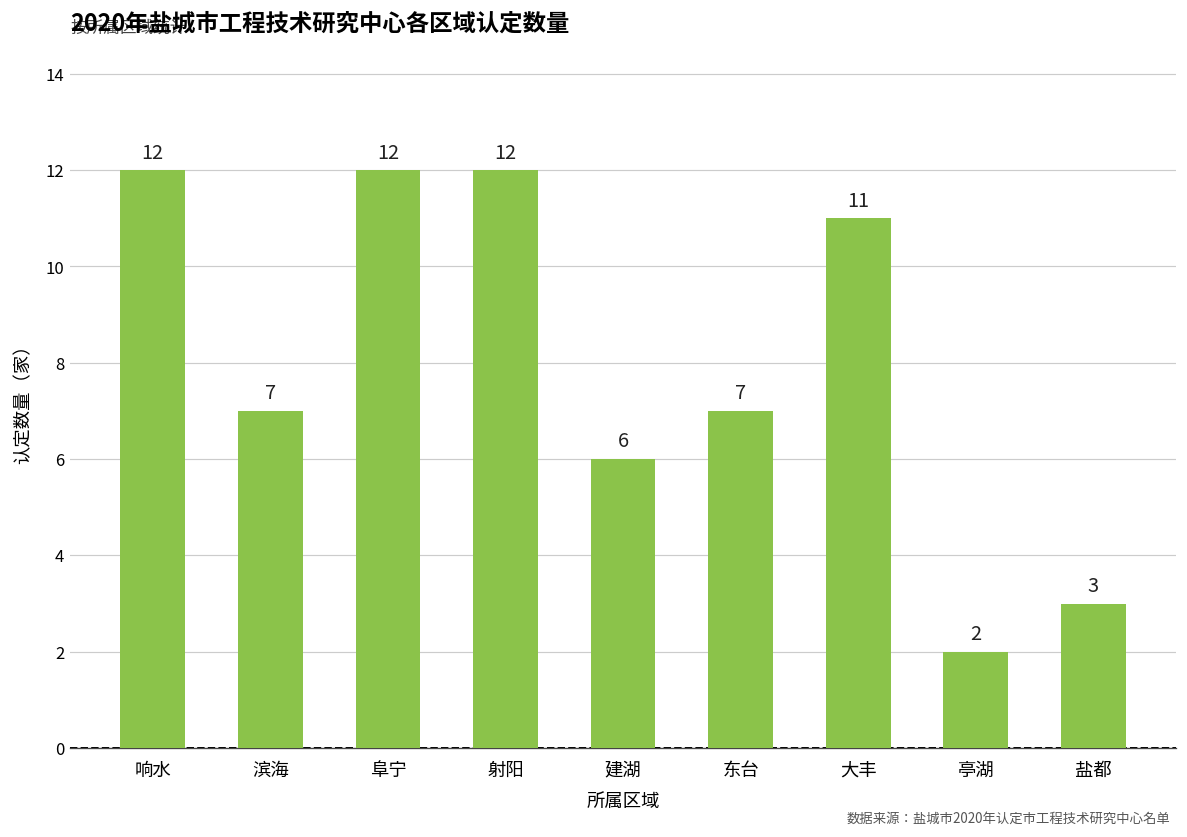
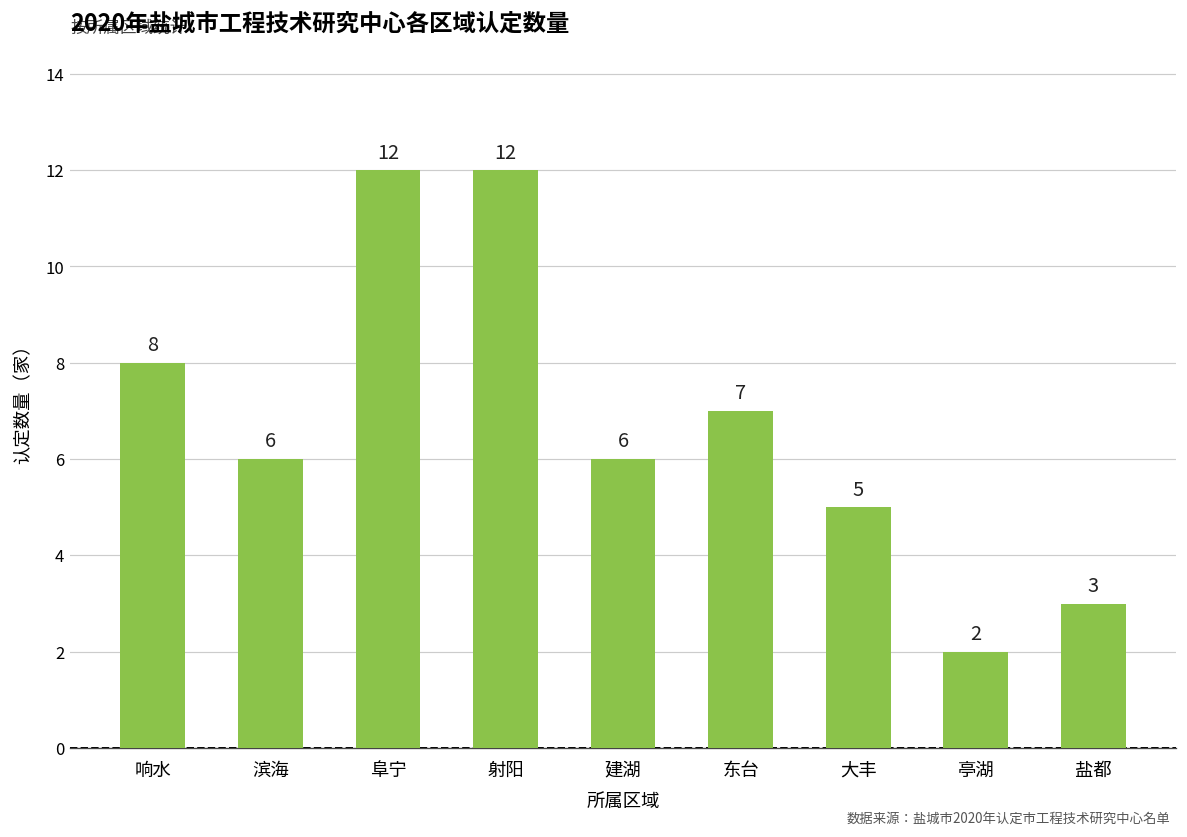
  {
-   "响水": 12,
-   "滨海": 7,
+   "响水": 8,
+   "滨海": 6,
    "阜宁": 12,
    "射阳": 12,
    "建湖": 6,
    "东台": 7,
-   "大丰": 11,
+   "大丰": 5,
    "亭湖": 2,
    "盐都": 3
  }
